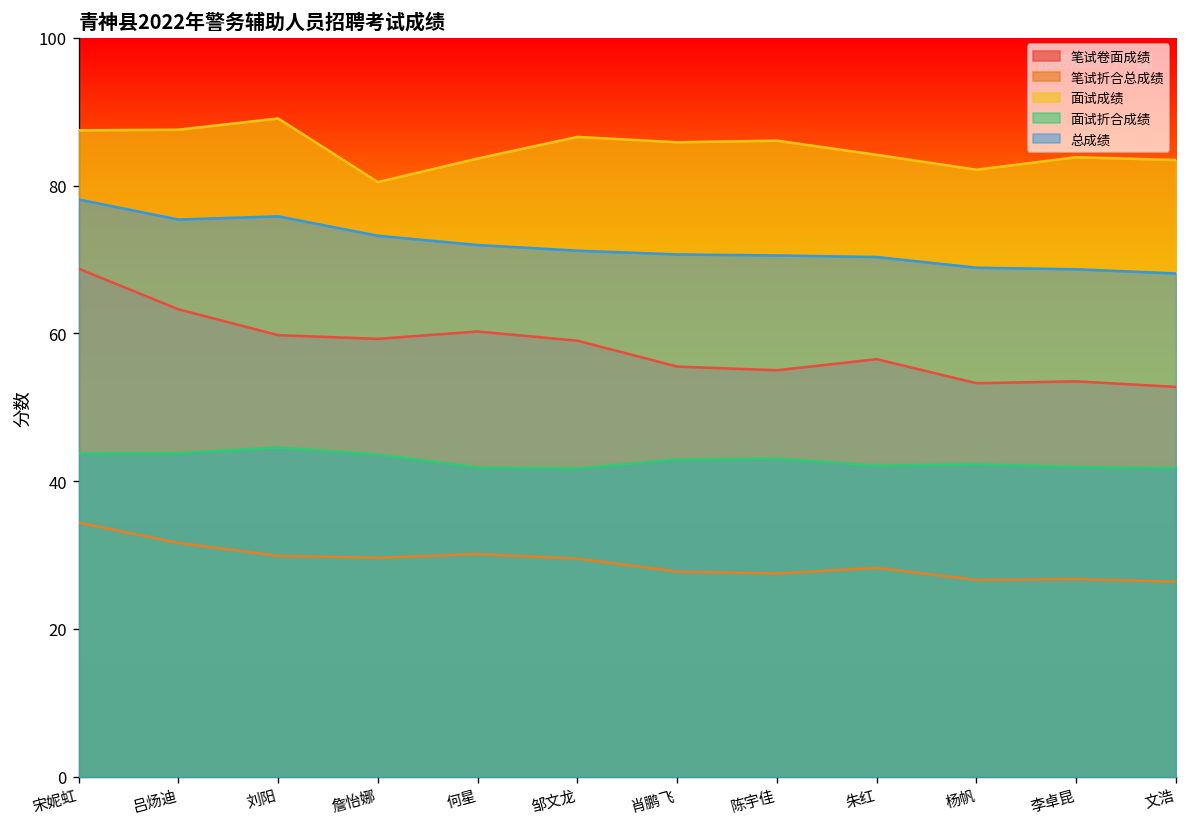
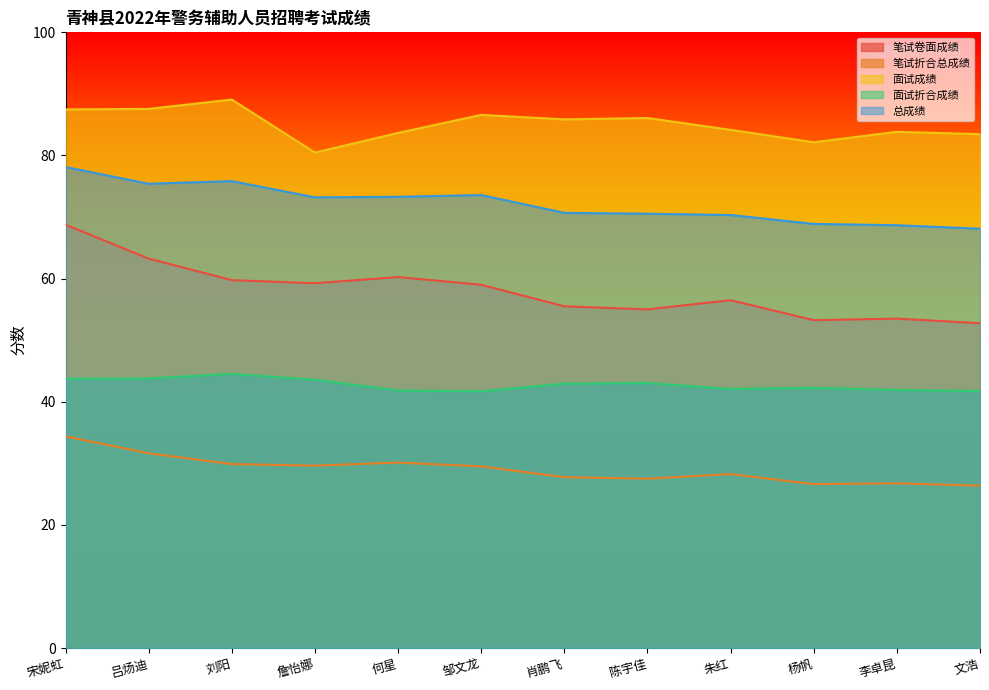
  {
    "面试成绩": {
      "宋妮虹": 87,
      "吕炀迪": 88,
      "刘阳": 89,
      "詹怡娜": 80,
      "何星": 84,
      "邹文龙": 87,
      "肖鹏飞": 86,
      "陈宇佳": 86,
      "朱红": 84,
      "杨帆": 82,
      "李卓昆": 84,
      "文浩": 83
    },
    "面试折合成绩": {
      "宋妮虹": 44,
      "吕炀迪": 44,
      "刘阳": 45,
      "詹怡娜": 44,
      "何星": 42,
      "邹文龙": 42,
      "肖鹏飞": 43,
      "陈宇佳": 43,
      "朱红": 42,
      "杨帆": 42,
      "李卓昆": 42,
      "文浩": 42
    },
    "总成绩": {
      "宋妮虹": 78,
      "吕炀迪": 75,
      "刘阳": 76,
      "詹怡娜": 73,
-     "何星": 72,
-     "邹文龙": 71,
+     "何星": 73,
+     "邹文龙": 74,
      "肖鹏飞": 71,
      "陈宇佳": 71,
      "朱红": 70,
      "杨帆": 69,
      "李卓昆": 69,
      "文浩": 68
    }
  }
